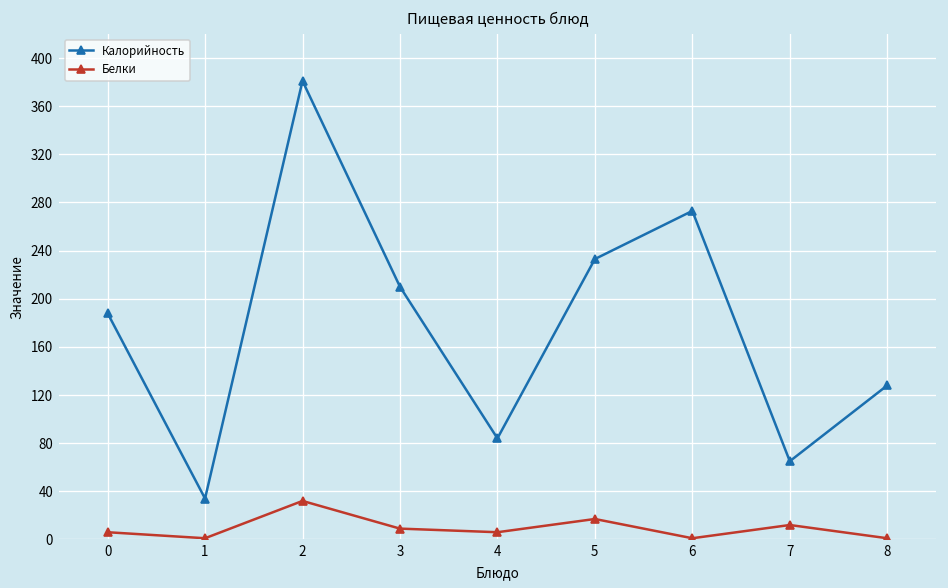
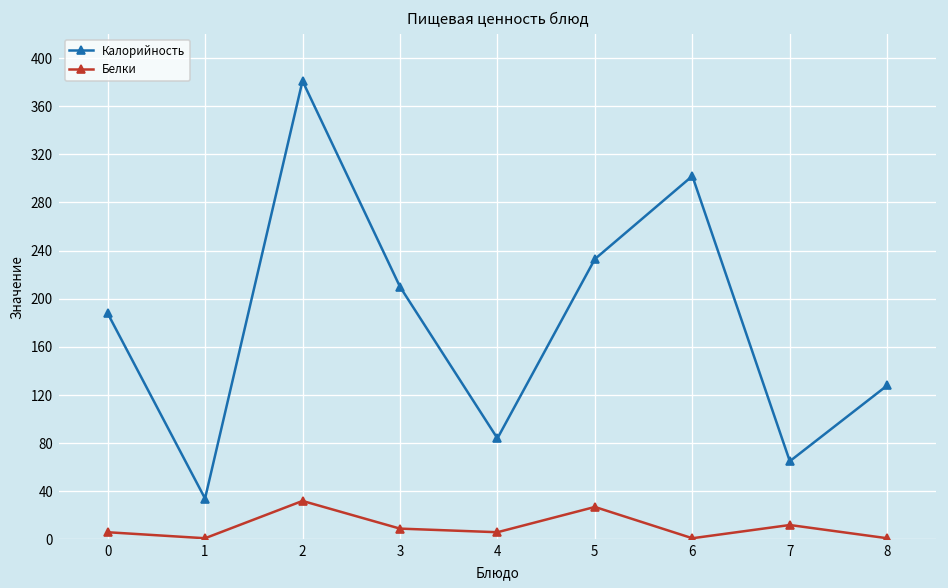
  {
    "Калорийность": {
      "0": 188,
      "1": 34,
      "2": 381,
      "3": 210,
      "4": 84,
      "5": 233,
-     "6": 273,
+     "6": 302,
      "7": 65,
      "8": 128
    },
    "Белки": {
      "0": 6,
      "1": 1,
      "2": 32,
      "3": 9,
      "4": 6,
-     "5": 17,
+     "5": 27,
      "6": 1,
      "7": 12,
      "8": 1
    }
  }
